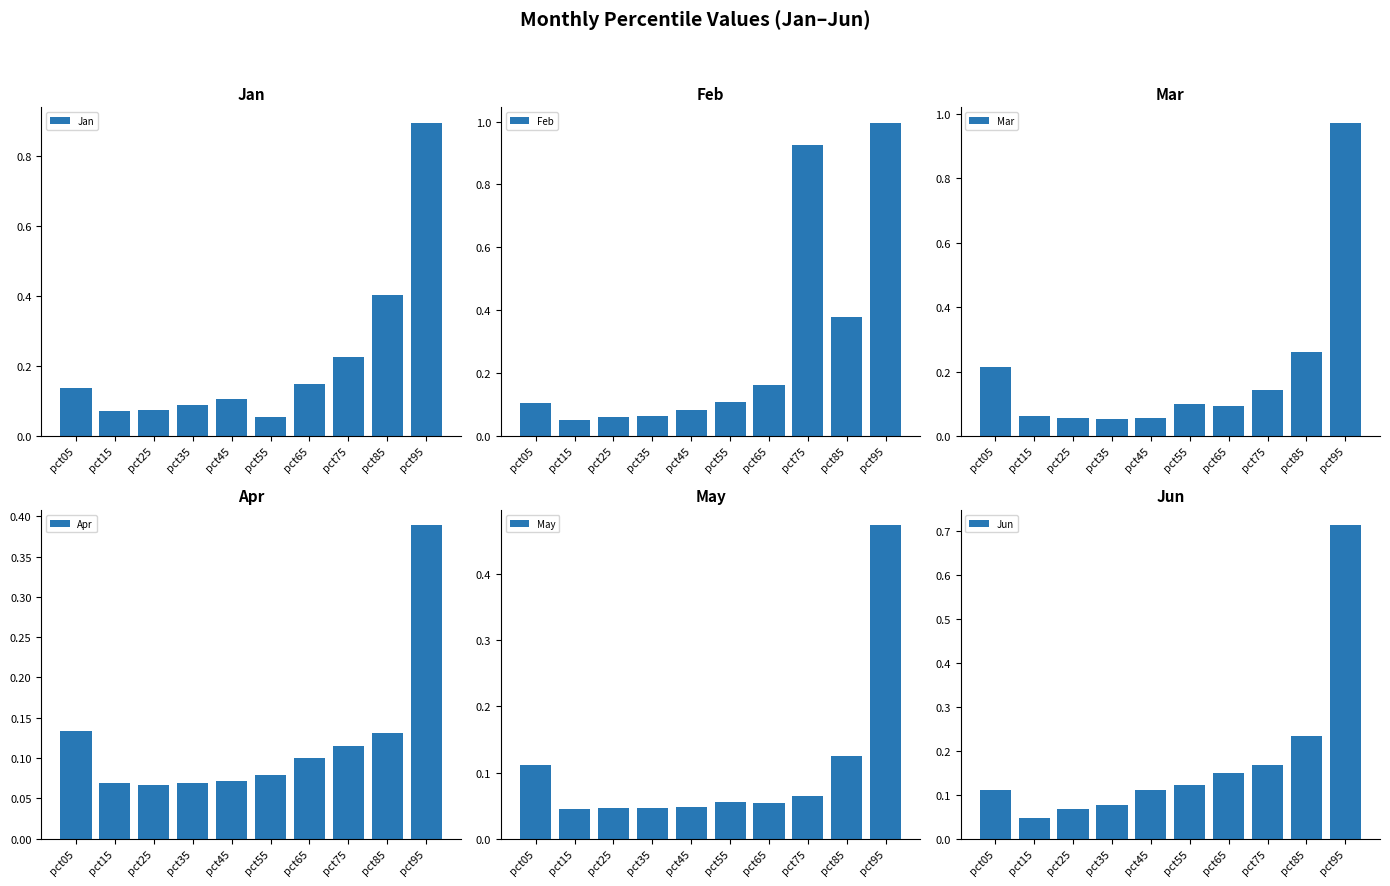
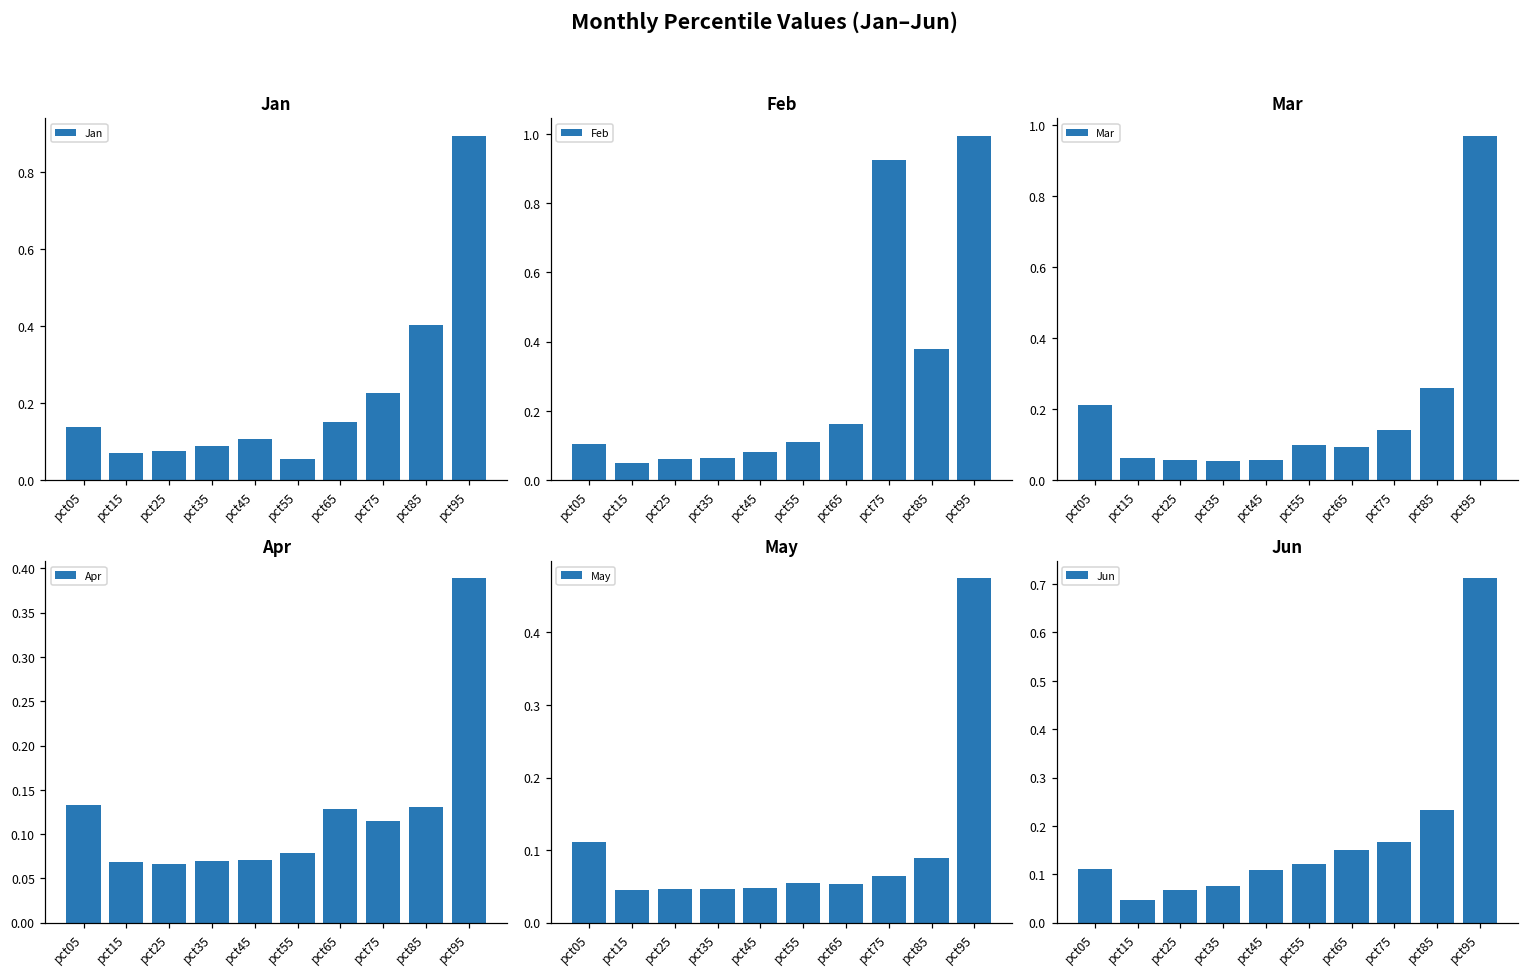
  {
    "Jan": {
      "pct05": 0.14,
      "pct15": 0.07,
      "pct25": 0.08,
      "pct35": 0.09,
      "pct45": 0.11,
      "pct55": 0.06,
      "pct65": 0.15,
      "pct75": 0.23,
      "pct85": 0.40,
      "pct95": 0.89
    },
    "Feb": {
      "pct05": 0.10,
      "pct15": 0.05,
      "pct25": 0.06,
      "pct35": 0.06,
      "pct45": 0.08,
      "pct55": 0.11,
      "pct65": 0.16,
      "pct75": 0.93,
      "pct85": 0.38,
      "pct95": 1.00
    },
    "Mar": {
      "pct05": 0.21,
      "pct15": 0.06,
      "pct25": 0.06,
      "pct35": 0.05,
      "pct45": 0.06,
      "pct55": 0.10,
      "pct65": 0.09,
      "pct75": 0.14,
      "pct85": 0.26,
      "pct95": 0.97
    },
    "Apr": {
      "pct05": 0.13,
      "pct15": 0.07,
      "pct25": 0.07,
      "pct35": 0.07,
      "pct45": 0.07,
      "pct55": 0.08,
-     "pct65": 0.10,
+     "pct65": 0.13,
      "pct75": 0.12,
      "pct85": 0.13,
      "pct95": 0.39
    },
    "May": {
      "pct05": 0.11,
      "pct15": 0.05,
      "pct25": 0.05,
      "pct35": 0.05,
      "pct45": 0.05,
      "pct55": 0.05,
      "pct65": 0.05,
      "pct75": 0.06,
-     "pct85": 0.12,
+     "pct85": 0.09,
      "pct95": 0.47
    },
    "Jun": {
      "pct05": 0.11,
      "pct15": 0.05,
      "pct25": 0.07,
      "pct35": 0.08,
      "pct45": 0.11,
      "pct55": 0.12,
      "pct65": 0.15,
      "pct75": 0.17,
      "pct85": 0.23,
      "pct95": 0.71
    }
  }
